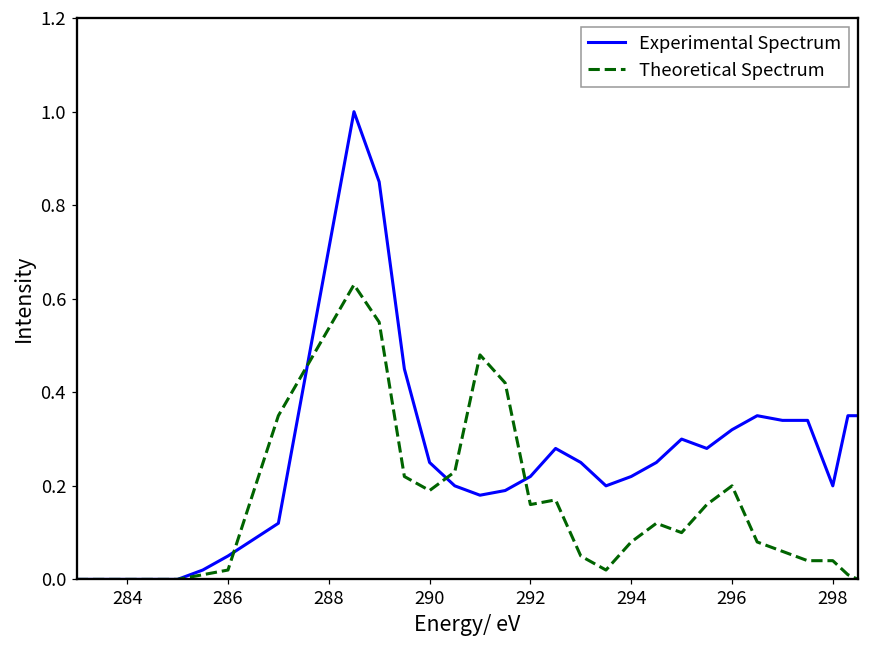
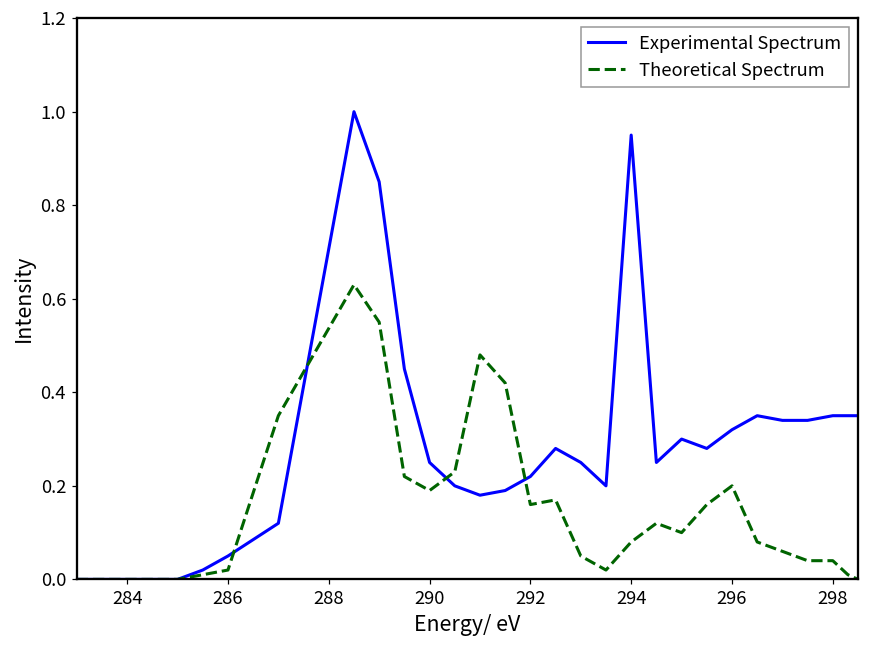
  {
    "Experimental Spectrum": {
      "286": 0.05,
      "290": 0.25,
      "292": 0.22,
-     "294": 0.22,
+     "294": 0.95,
      "296": 0.32,
-     "298": 0.20
+     "298": 0.35
    },
    "Theoretical Spectrum": {
      "286": 0.02,
      "290": 0.19,
      "292": 0.16,
      "294": 0.08,
      "296": 0.20,
      "298": 0.04
    }
  }
